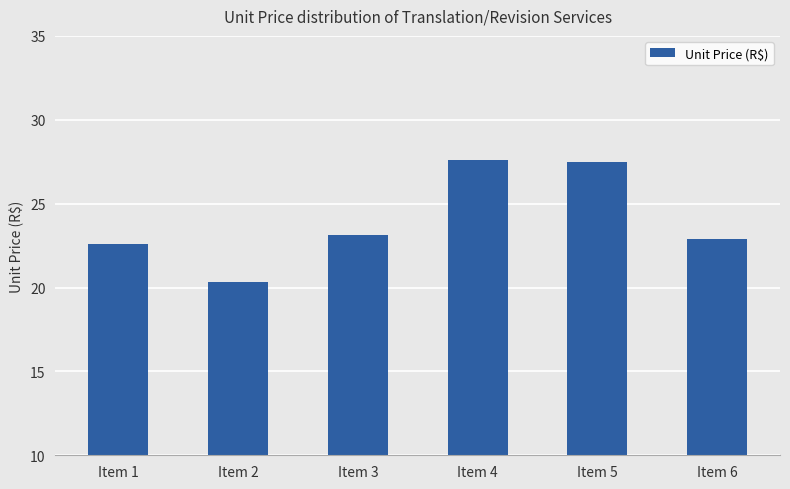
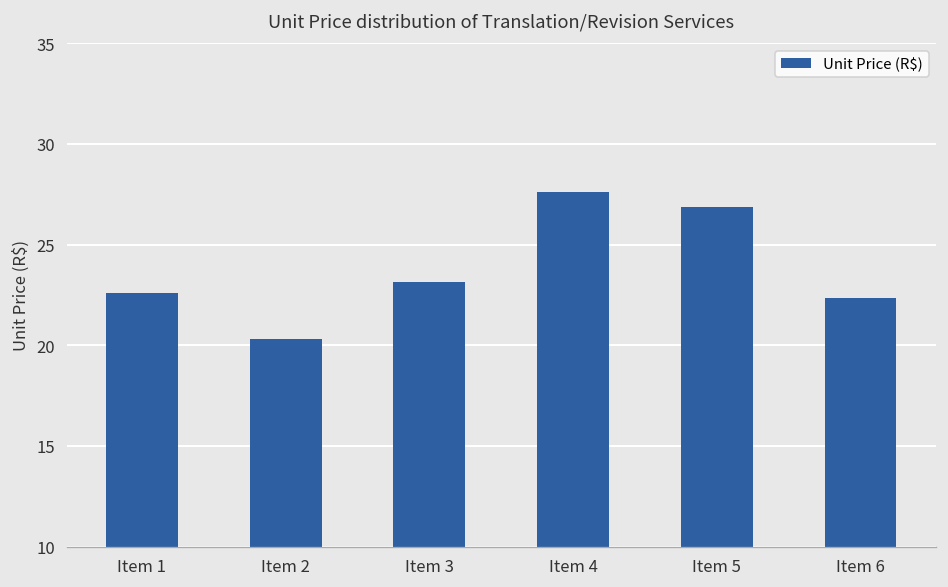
  {
    "Item 1": 22.6,
    "Item 2": 20.3,
    "Item 3": 23.2,
    "Item 4": 27.6,
-   "Item 5": 27.5,
-   "Item 6": 22.9
+   "Item 5": 26.9,
+   "Item 6": 22.4
  }
